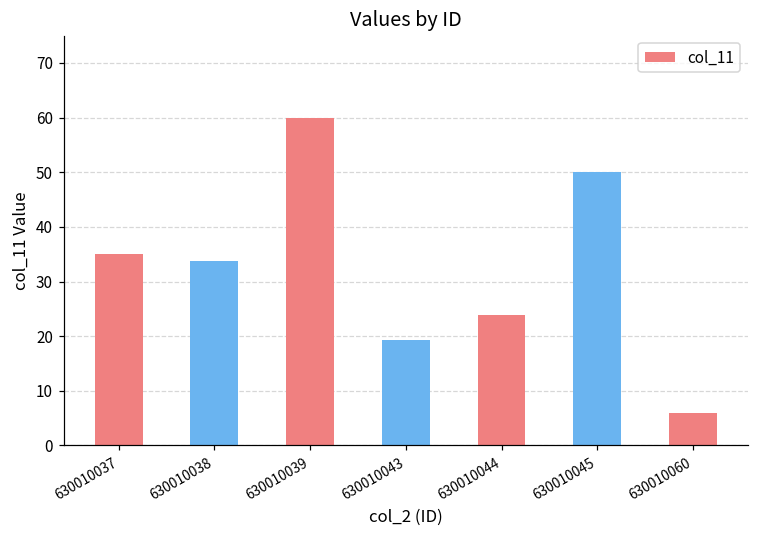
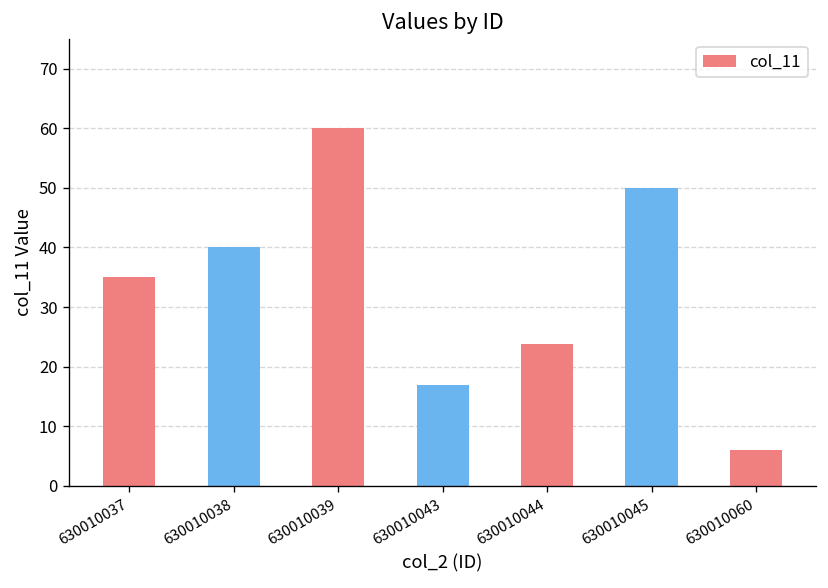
  {
    "630010037": 35,
-   "630010038": 34,
+   "630010038": 40,
    "630010039": 60,
-   "630010043": 19,
+   "630010043": 17,
    "630010044": 24,
    "630010045": 50,
    "630010060": 6
  }
